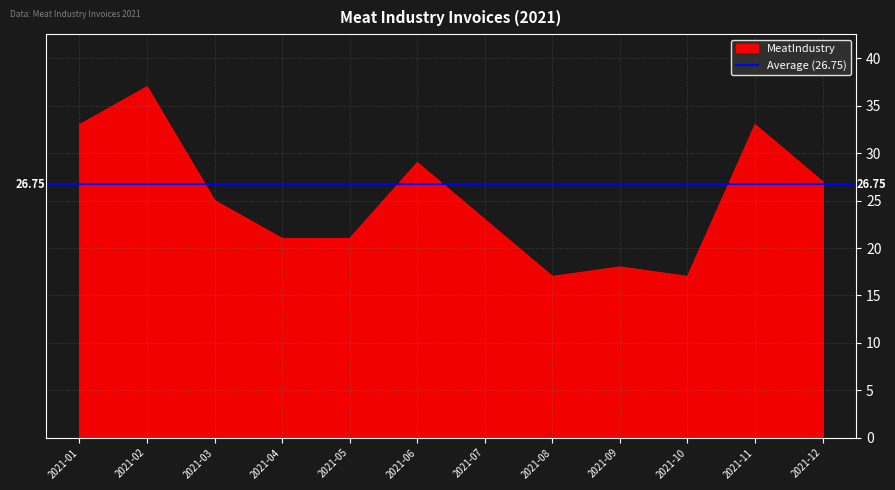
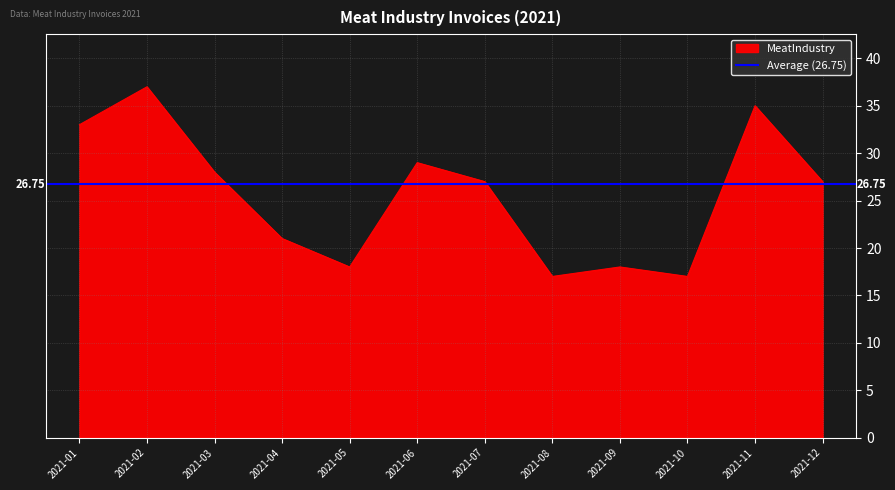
  {
    "2021-01": 33,
    "2021-02": 37,
-   "2021-03": 25,
+   "2021-03": 28,
    "2021-04": 21,
-   "2021-05": 21,
+   "2021-05": 18,
    "2021-06": 29,
-   "2021-07": 23,
+   "2021-07": 27,
    "2021-08": 17,
    "2021-09": 18,
    "2021-10": 17,
-   "2021-11": 33,
+   "2021-11": 35,
    "2021-12": 27
  }
